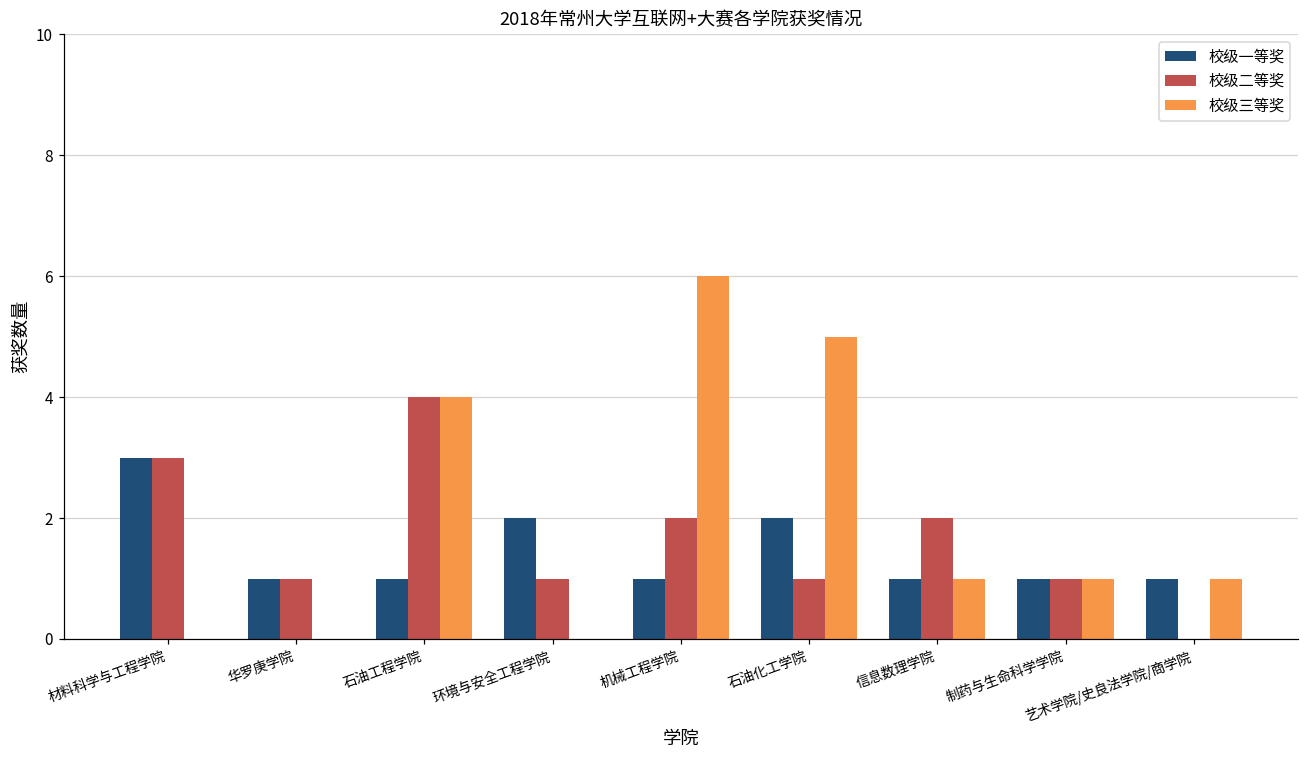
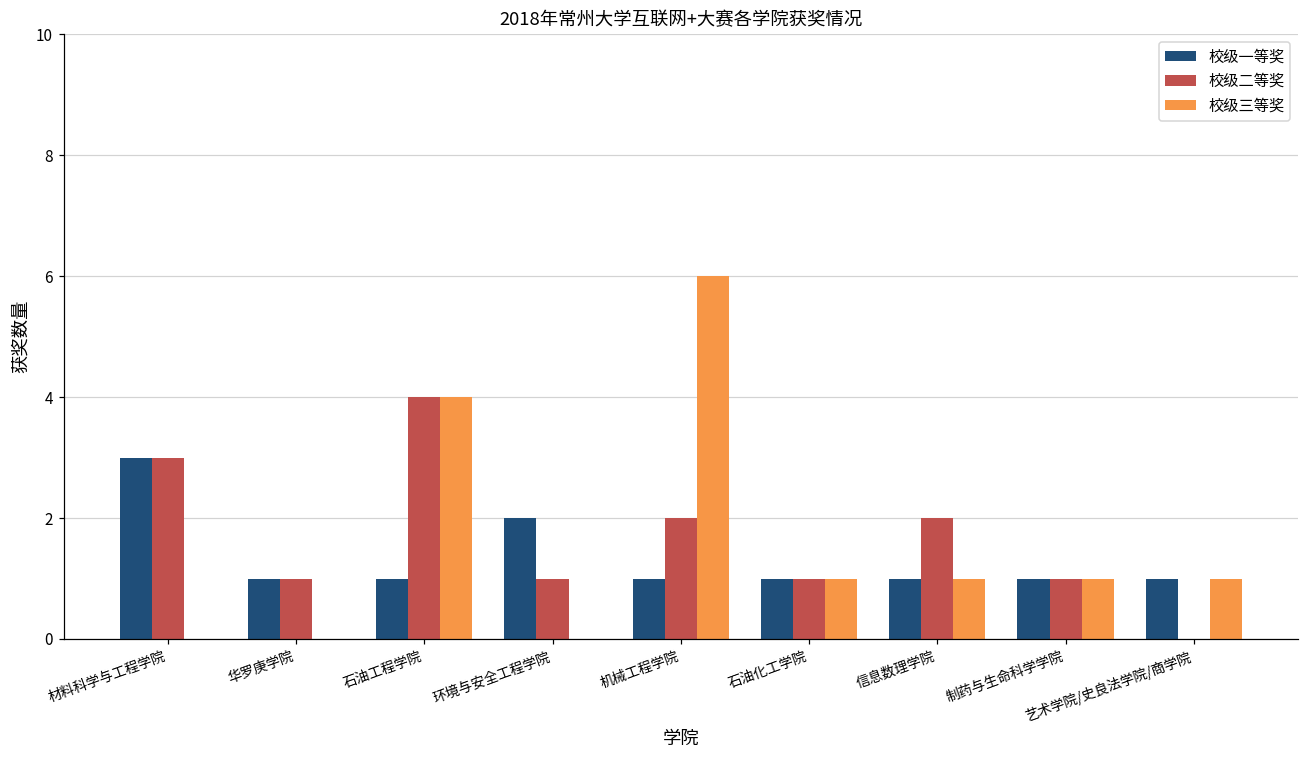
  {
    "校级一等奖": {
      "材料科学与工程学院": 3,
      "华罗庚学院": 1,
      "石油工程学院": 1,
      "环境与安全工程学院": 2,
      "机械工程学院": 1,
-     "石油化工学院": 2,
+     "石油化工学院": 1,
      "信息数理学院": 1,
      "制药与生命科学学院": 1,
      "艺术学院/史良法学院/商学院": 1
    },
    "校级二等奖": {
      "材料科学与工程学院": 3,
      "华罗庚学院": 1,
      "石油工程学院": 4,
      "环境与安全工程学院": 1,
      "机械工程学院": 2,
      "石油化工学院": 1,
      "信息数理学院": 2,
      "制药与生命科学学院": 1,
      "艺术学院/史良法学院/商学院": 0
    },
    "校级三等奖": {
      "材料科学与工程学院": 0,
      "华罗庚学院": 0,
      "石油工程学院": 4,
      "环境与安全工程学院": 0,
      "机械工程学院": 6,
-     "石油化工学院": 5,
+     "石油化工学院": 1,
      "信息数理学院": 1,
      "制药与生命科学学院": 1,
      "艺术学院/史良法学院/商学院": 1
    }
  }
